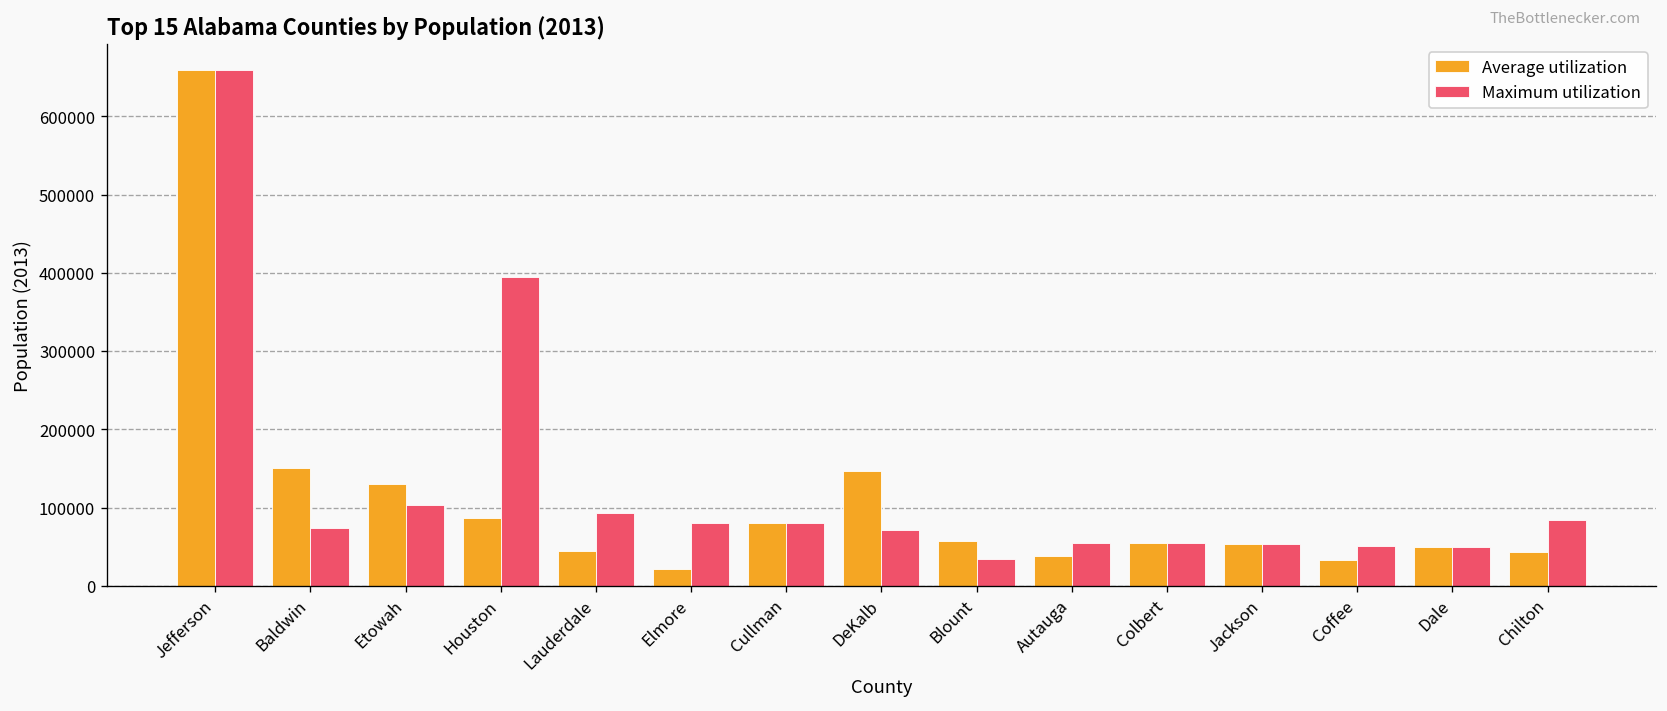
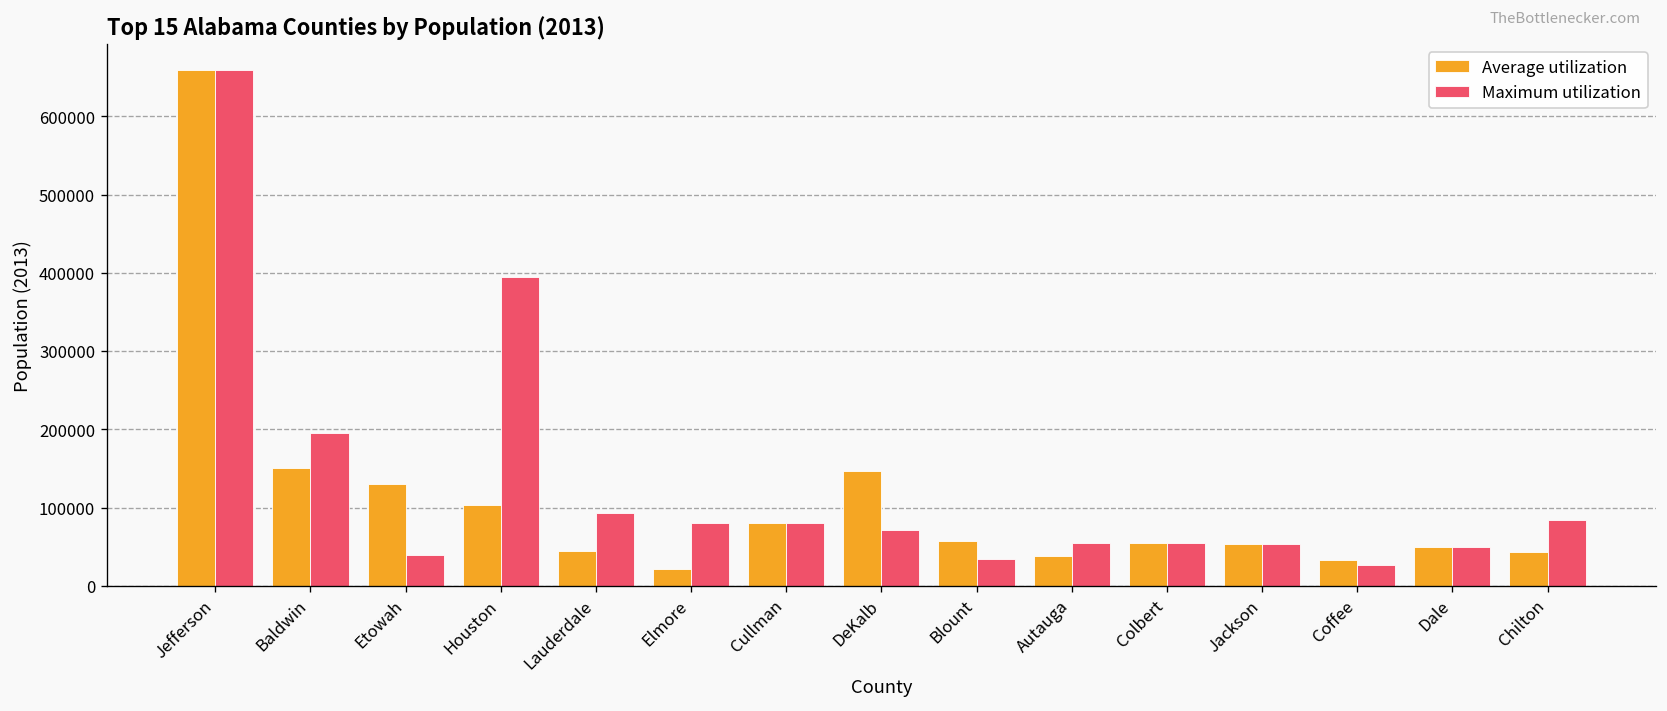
  {
    "Average utilization": {
      "Jefferson": 660000,
      "Baldwin": 150000,
      "Etowah": 130000,
-     "Houston": 90000,
+     "Houston": 100000,
      "Lauderdale": 40000,
      "Elmore": 20000,
      "Cullman": 80000,
      "DeKalb": 150000,
      "Blount": 60000,
      "Autauga": 40000,
      "Colbert": 50000,
      "Jackson": 50000,
      "Coffee": 30000,
      "Dale": 50000,
      "Chilton": 40000
    },
    "Maximum utilization": {
      "Jefferson": 660000,
-     "Baldwin": 70000,
-     "Etowah": 100000,
+     "Baldwin": 200000,
+     "Etowah": 40000,
      "Houston": 400000,
      "Lauderdale": 90000,
      "Elmore": 80000,
      "Cullman": 80000,
      "DeKalb": 70000,
      "Blount": 30000,
      "Autauga": 60000,
      "Colbert": 50000,
      "Jackson": 50000,
-     "Coffee": 50000,
+     "Coffee": 30000,
      "Dale": 50000,
      "Chilton": 80000
    }
  }
